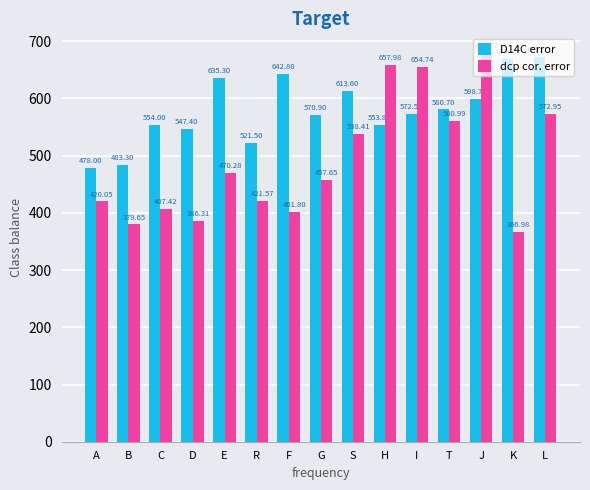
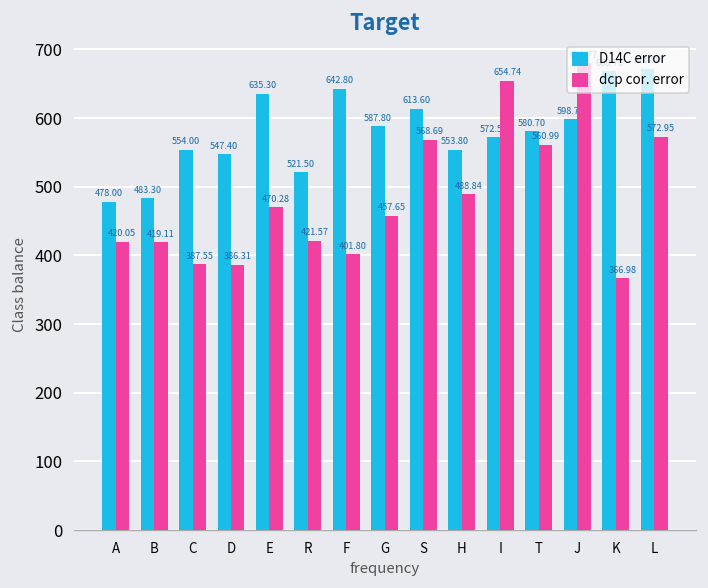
  {
    "D14C error": {
      "A": 478.00,
      "B": 483.30,
      "C": 554.00,
      "D": 547.40,
      "E": 635.30,
      "R": 521.50,
      "F": 642.80,
-     "G": 570.90,
+     "G": 587.80,
      "S": 613.60,
      "H": 553.80,
      "I": 572.50,
      "T": 580.70,
      "J": 598.70
    },
    "dcp cor. error": {
      "A": 420.05,
-     "B": 379.65,
-     "C": 407.42,
+     "B": 419.11,
+     "C": 387.55,
      "D": 386.31,
      "E": 470.28,
      "R": 421.57,
      "F": 401.80,
      "G": 457.65,
-     "S": 538.41,
-     "H": 657.98,
+     "S": 568.69,
+     "H": 488.84,
      "I": 654.74,
      "T": 560.99,
      "K": 366.98,
      "L": 572.95
    }
  }
